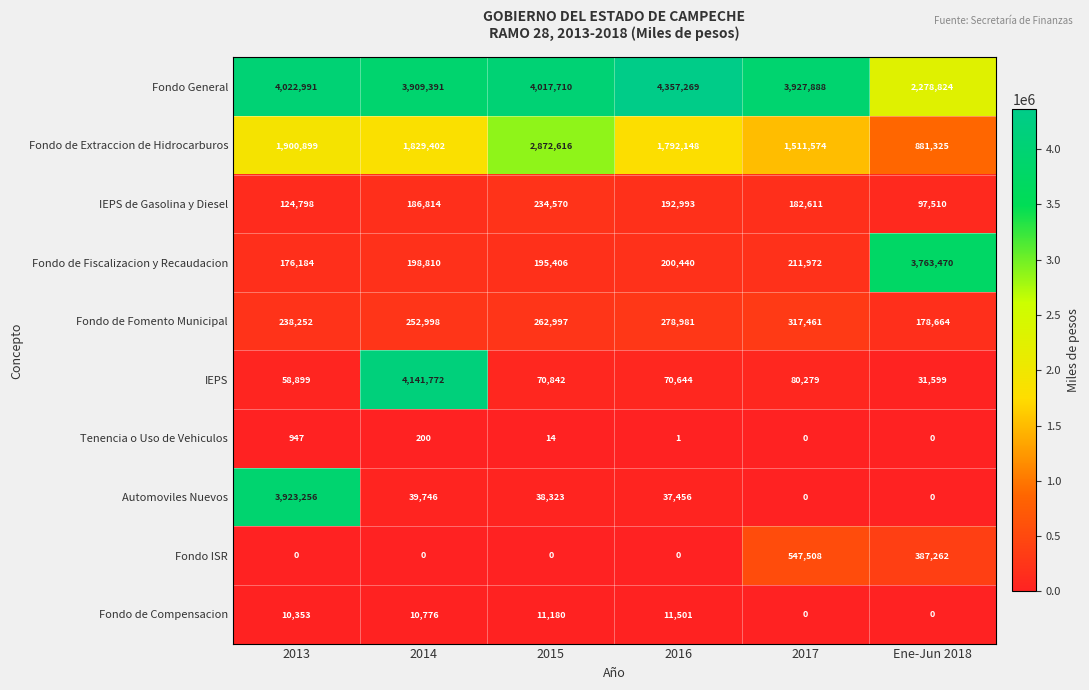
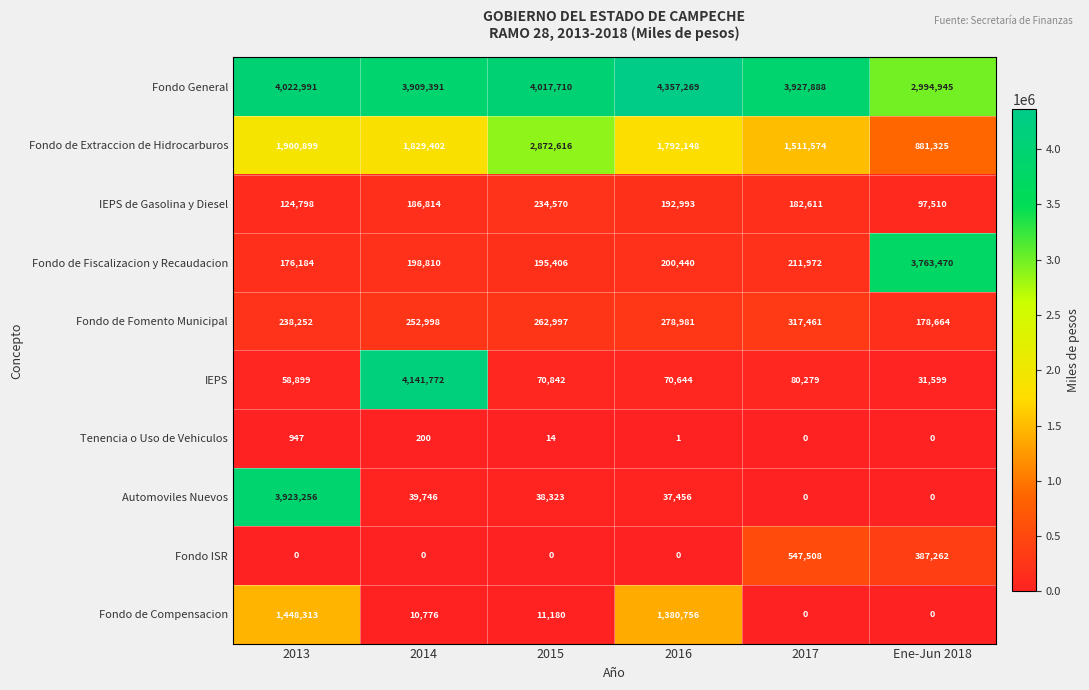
  {
    "Fondo General": {
      "2013": "4,022,991",
      "2014": "3,909,391",
      "2015": "4,017,710",
      "2016": "4,357,269",
      "2017": "3,927,888",
-     "Ene-Jun 2018": "2,278,824"
+     "Ene-Jun 2018": "2,994,945"
    },
    "Fondo de Extraccion de Hidrocarburos": {
      "2013": "1,900,899",
      "2014": "1,829,402",
      "2015": "2,872,616",
      "2016": "1,792,148",
      "2017": "1,511,574",
      "Ene-Jun 2018": "881,325"
    },
    "IEPS de Gasolina y Diesel": {
      "2013": "124,798",
      "2014": "186,814",
      "2015": "234,570",
      "2016": "192,993",
      "2017": "182,611",
      "Ene-Jun 2018": "97,510"
    },
    "Fondo de Fiscalizacion y Recaudacion": {
      "2013": "176,184",
      "2014": "198,810",
      "2015": "195,406",
      "2016": "200,440",
      "2017": "211,972",
      "Ene-Jun 2018": "3,763,470"
    },
    "Fondo de Fomento Municipal": {
      "2013": "238,252",
      "2014": "252,998",
      "2015": "262,997",
      "2016": "278,981",
      "2017": "317,461",
      "Ene-Jun 2018": "178,664"
    },
    "IEPS": {
      "2013": "58,899",
      "2014": "4,141,772",
      "2015": "70,842",
      "2016": "70,644",
      "2017": "80,279",
      "Ene-Jun 2018": "31,599"
    },
    "Tenencia o Uso de Vehiculos": {
      "2013": "947",
      "2014": "200",
      "2015": "14",
      "2016": "1",
      "2017": "0",
      "Ene-Jun 2018": "0"
    },
    "Automoviles Nuevos": {
      "2013": "3,923,256",
      "2014": "39,746",
      "2015": "38,323",
      "2016": "37,456",
      "2017": "0",
      "Ene-Jun 2018": "0"
    },
    "Fondo ISR": {
      "2013": "0",
      "2014": "0",
      "2015": "0",
      "2016": "0",
      "2017": "547,508",
      "Ene-Jun 2018": "387,262"
    },
    "Fondo de Compensacion": {
-     "2013": "10,353",
+     "2013": "1,448,313",
      "2014": "10,776",
      "2015": "11,180",
-     "2016": "11,501",
+     "2016": "1,380,756",
      "2017": "0",
      "Ene-Jun 2018": "0"
    }
  }
